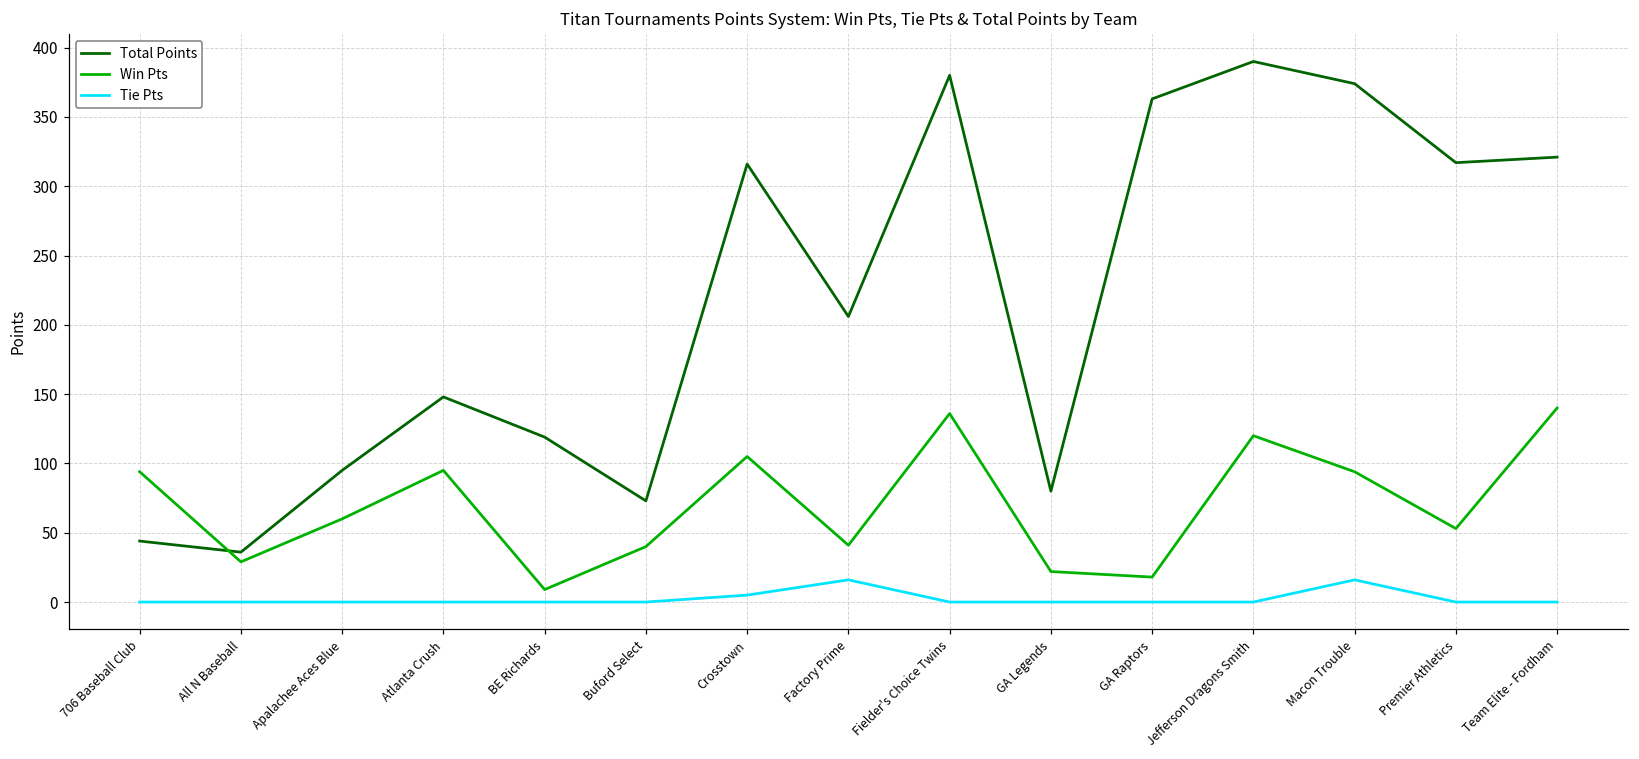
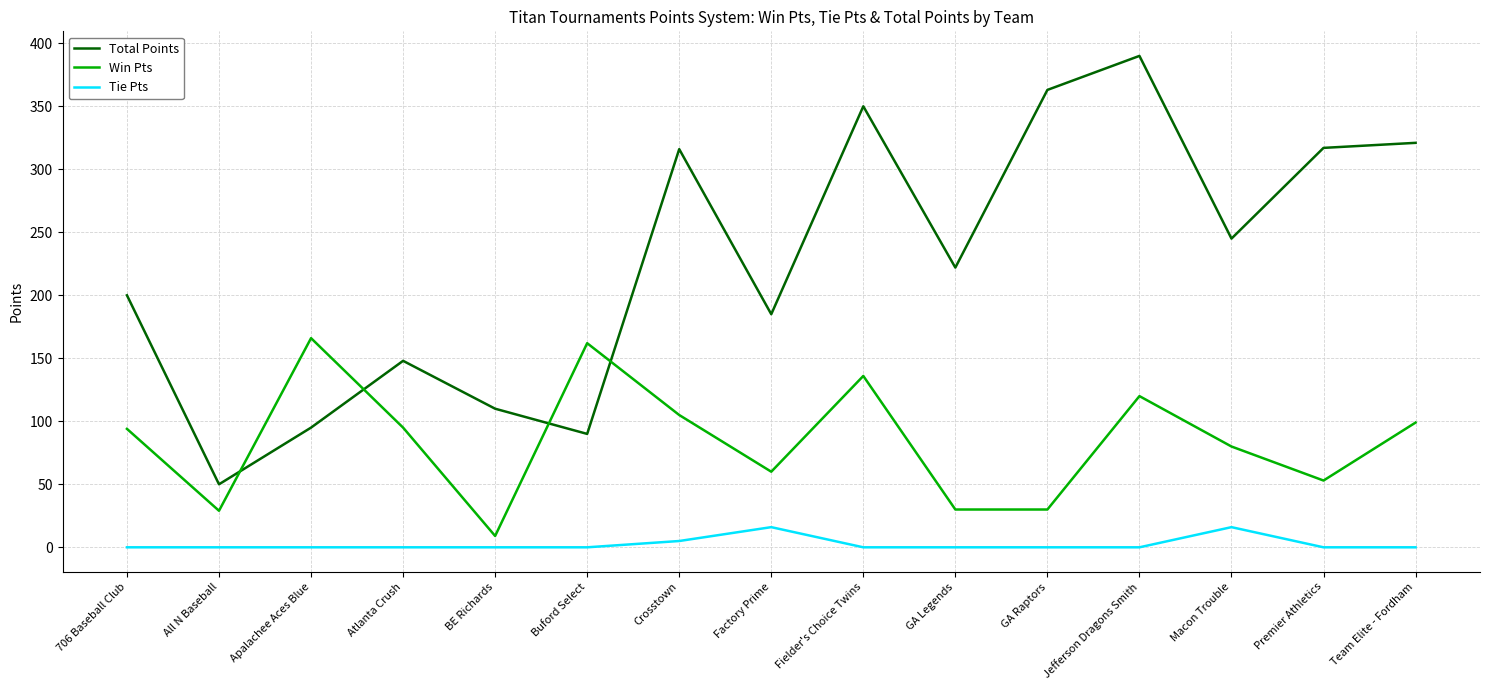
  {
    "Total Points": {
-     "706 Baseball Club": 44,
-     "All N Baseball": 36,
+     "706 Baseball Club": 200,
+     "All N Baseball": 50,
      "Apalachee Aces Blue": 95,
      "Atlanta Crush": 148,
-     "BE Richards": 119,
-     "Buford Select": 73,
+     "BE Richards": 110,
+     "Buford Select": 90,
      "Crosstown": 316,
-     "Factory Prime": 206,
-     "Fielder's Choice Twins": 380,
-     "GA Legends": 80,
+     "Factory Prime": 185,
+     "Fielder's Choice Twins": 350,
+     "GA Legends": 222,
      "GA Raptors": 363,
      "Jefferson Dragons Smith": 390,
-     "Macon Trouble": 374,
+     "Macon Trouble": 245,
      "Premier Athletics": 317,
      "Team Elite - Fordham": 321
    },
    "Win Pts": {
      "706 Baseball Club": 94,
      "All N Baseball": 29,
-     "Apalachee Aces Blue": 60,
+     "Apalachee Aces Blue": 166,
      "Atlanta Crush": 95,
      "BE Richards": 9,
-     "Buford Select": 40,
+     "Buford Select": 162,
      "Crosstown": 105,
-     "Factory Prime": 41,
+     "Factory Prime": 60,
      "Fielder's Choice Twins": 136,
-     "GA Legends": 22,
-     "GA Raptors": 18,
+     "GA Legends": 30,
+     "GA Raptors": 30,
      "Jefferson Dragons Smith": 120,
-     "Macon Trouble": 94,
+     "Macon Trouble": 80,
      "Premier Athletics": 53,
-     "Team Elite - Fordham": 140
+     "Team Elite - Fordham": 99
    },
    "Tie Pts": {
      "706 Baseball Club": 0,
      "All N Baseball": 0,
      "Apalachee Aces Blue": 0,
      "Atlanta Crush": 0,
      "BE Richards": 0,
      "Buford Select": 0,
      "Crosstown": 5,
      "Factory Prime": 16,
      "Fielder's Choice Twins": 0,
      "GA Legends": 0,
      "GA Raptors": 0,
      "Jefferson Dragons Smith": 0,
      "Macon Trouble": 16,
      "Premier Athletics": 0,
      "Team Elite - Fordham": 0
    }
  }
